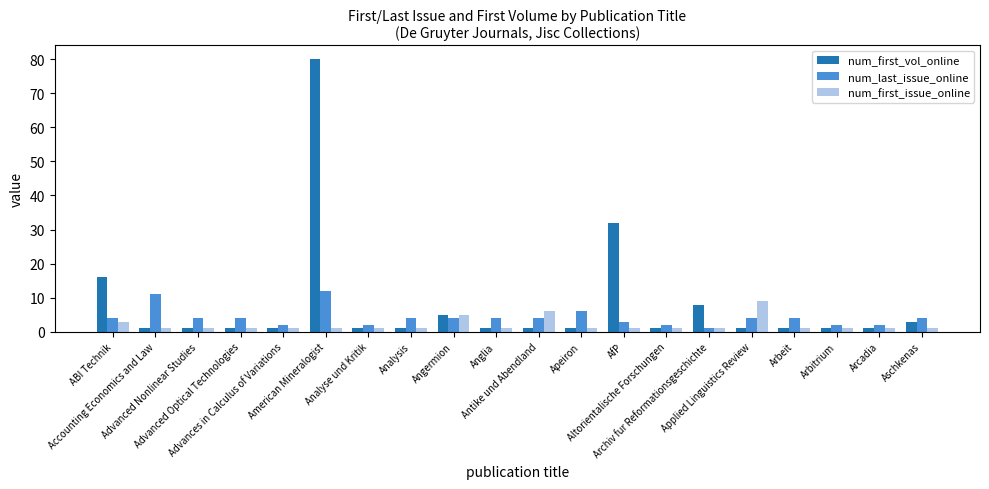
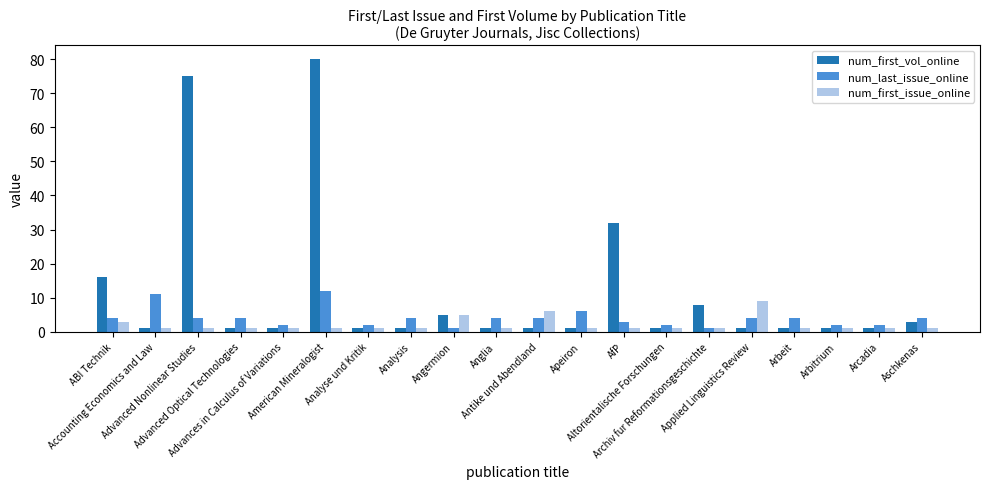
  {
    "num_first_vol_online": {
      "ABI Technik": 16,
      "Accounting Economics and Law": 1,
-     "Advanced Nonlinear Studies": 1,
+     "Advanced Nonlinear Studies": 75,
      "Advanced Optical Technologies": 1,
      "Advances in Calculus of Variations": 1,
      "American Mineralogist": 80,
      "Analyse und Kritik": 1,
      "Analysis": 1,
      "Angermion": 5,
      "Anglia": 1,
      "Antike und Abendland": 1,
      "Apeiron": 1,
      "AfP": 32,
      "Altorientalische Forschungen": 1,
      "Archiv fur Reformationsgeschichte": 8,
      "Applied Linguistics Review": 1,
      "Arbeit": 1,
      "Arbitrium": 1,
      "Arcadia": 1,
      "Aschkenas": 3
    },
    "num_last_issue_online": {
      "ABI Technik": 4,
      "Accounting Economics and Law": 11,
      "Advanced Nonlinear Studies": 4,
      "Advanced Optical Technologies": 4,
      "Advances in Calculus of Variations": 2,
      "American Mineralogist": 12,
      "Analyse und Kritik": 2,
      "Analysis": 4,
-     "Angermion": 4,
+     "Angermion": 1,
      "Anglia": 4,
      "Antike und Abendland": 4,
      "Apeiron": 6,
      "AfP": 3,
      "Altorientalische Forschungen": 2,
      "Archiv fur Reformationsgeschichte": 1,
      "Applied Linguistics Review": 4,
      "Arbeit": 4,
      "Arbitrium": 2,
      "Arcadia": 2,
      "Aschkenas": 4
    },
    "num_first_issue_online": {
      "ABI Technik": 3,
      "Accounting Economics and Law": 1,
      "Advanced Nonlinear Studies": 1,
      "Advanced Optical Technologies": 1,
      "Advances in Calculus of Variations": 1,
      "American Mineralogist": 1,
      "Analyse und Kritik": 1,
      "Analysis": 1,
      "Angermion": 5,
      "Anglia": 1,
      "Antike und Abendland": 6,
      "Apeiron": 1,
      "AfP": 1,
      "Altorientalische Forschungen": 1,
      "Archiv fur Reformationsgeschichte": 1,
      "Applied Linguistics Review": 9,
      "Arbeit": 1,
      "Arbitrium": 1,
      "Arcadia": 1,
      "Aschkenas": 1
    }
  }
